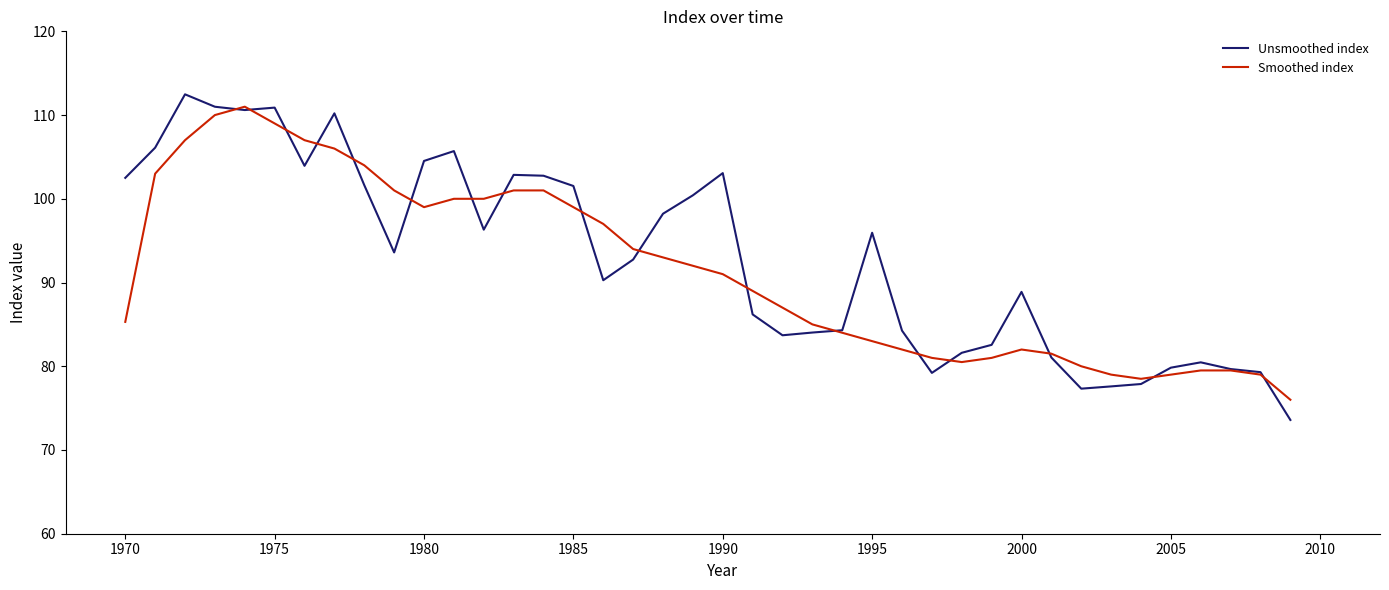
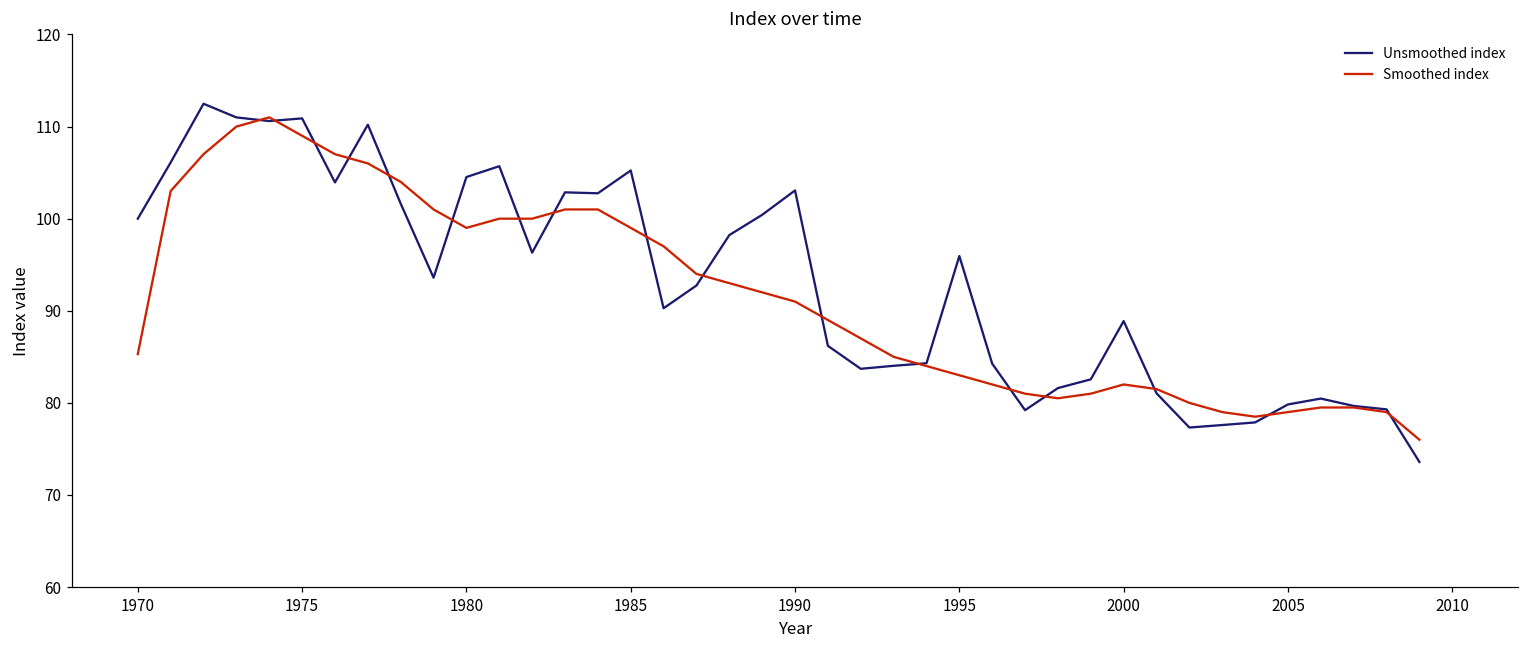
  {
    "Unsmoothed index": {
-     "1970": 103,
+     "1970": 100,
      "1975": 111,
      "1980": 105,
-     "1985": 102,
+     "1985": 105,
      "1990": 103,
      "1995": 96,
      "2000": 89,
      "2005": 80
    },
    "Smoothed index": {
      "1970": 85,
      "1975": 109,
      "1980": 99,
      "1985": 99,
      "1990": 91,
      "1995": 83,
      "2000": 82,
      "2005": 79
    }
  }
